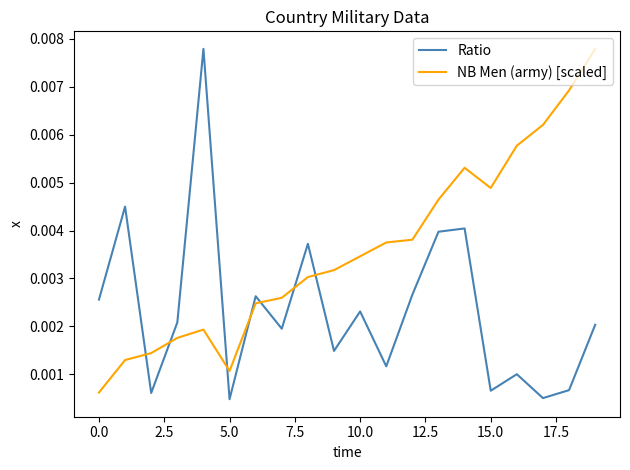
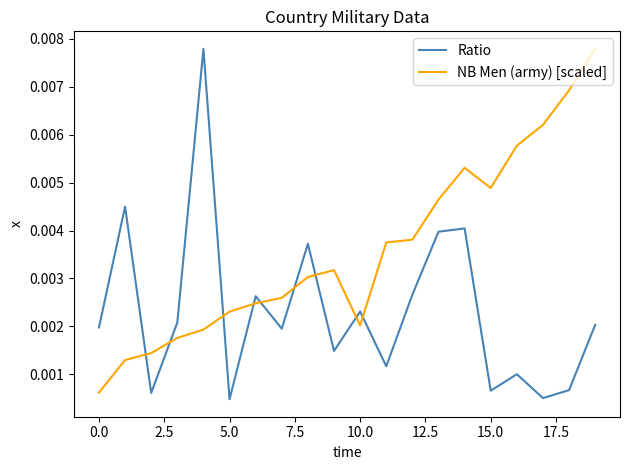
  {
    "Ratio": {
-     "0.0": 0.0026,
+     "0.0": 0.0020,
      "5.0": 0.0005,
      "10.0": 0.0023,
      "15.0": 0.0007
    },
    "NB Men (army) [scaled]": {
      "0.0": 0.0006,
-     "5.0": 0.0011,
-     "10.0": 0.0035,
+     "5.0": 0.0023,
+     "10.0": 0.0020,
      "15.0": 0.0049
    }
  }
